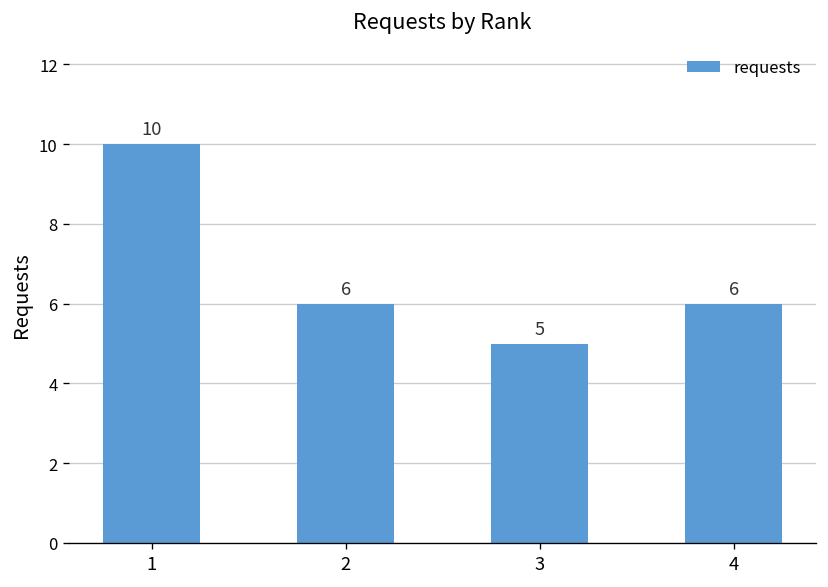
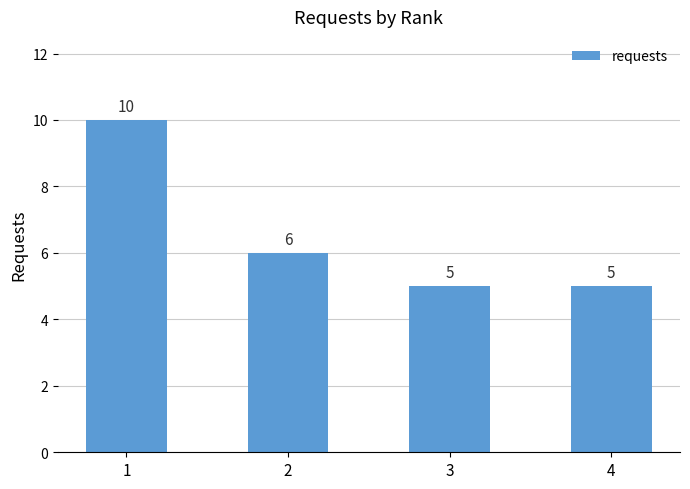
  {
    "1": 10,
    "2": 6,
    "3": 5,
-   "4": 6
+   "4": 5
  }
